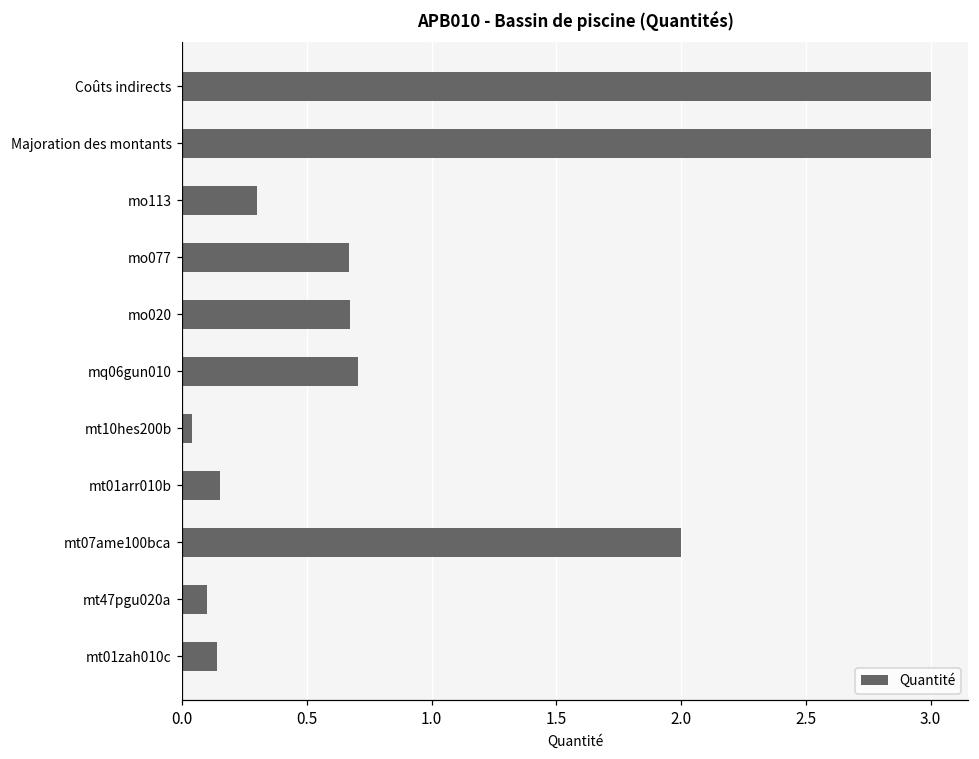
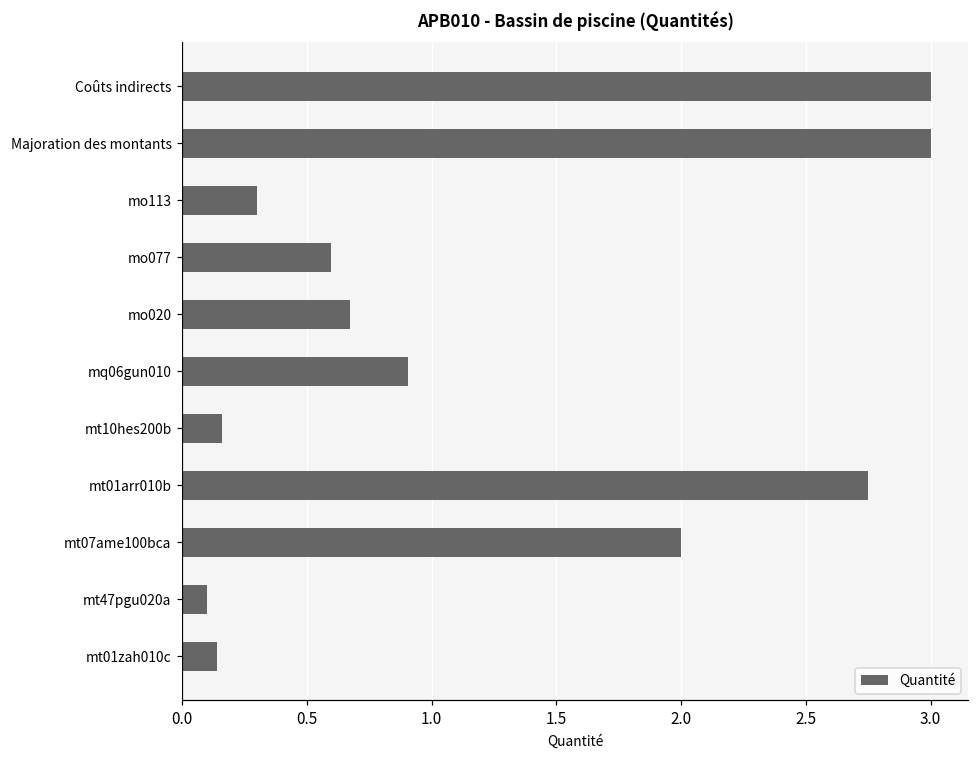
  {
    "Coûts indirects": 3.00,
    "Majoration des montants": 3.00,
    "mo113": 0.30,
-   "mo077": 0.67,
+   "mo077": 0.60,
    "mo020": 0.67,
-   "mq06gun010": 0.70,
-   "mt10hes200b": 0.04,
-   "mt01arr010b": 0.15,
+   "mq06gun010": 0.90,
+   "mt10hes200b": 0.16,
+   "mt01arr010b": 2.75,
    "mt07ame100bca": 2.00,
    "mt47pgu020a": 0.10,
    "mt01zah010c": 0.14
  }
